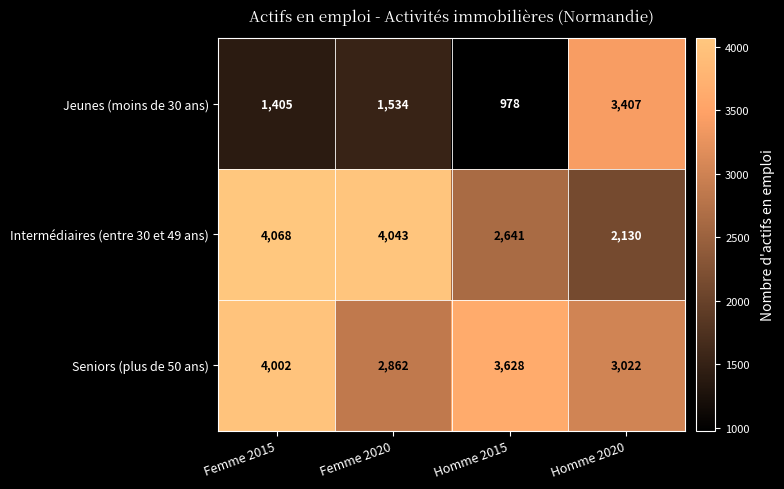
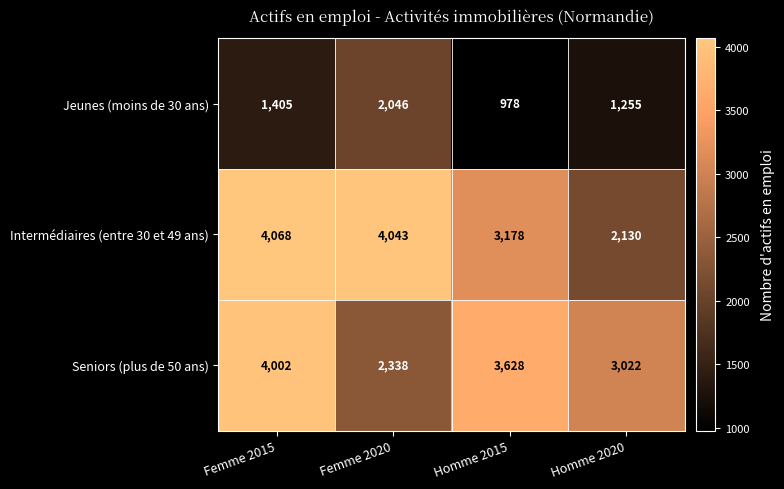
  {
    "Jeunes (moins de 30 ans)": {
      "Femme 2015": "1,405",
-     "Femme 2020": "1,534",
+     "Femme 2020": "2,046",
      "Homme 2015": "978",
-     "Homme 2020": "3,407"
+     "Homme 2020": "1,255"
    },
    "Intermédiaires (entre 30 et 49 ans)": {
      "Femme 2015": "4,068",
      "Femme 2020": "4,043",
-     "Homme 2015": "2,641",
+     "Homme 2015": "3,178",
      "Homme 2020": "2,130"
    },
    "Seniors (plus de 50 ans)": {
      "Femme 2015": "4,002",
-     "Femme 2020": "2,862",
+     "Femme 2020": "2,338",
      "Homme 2015": "3,628",
      "Homme 2020": "3,022"
    }
  }
